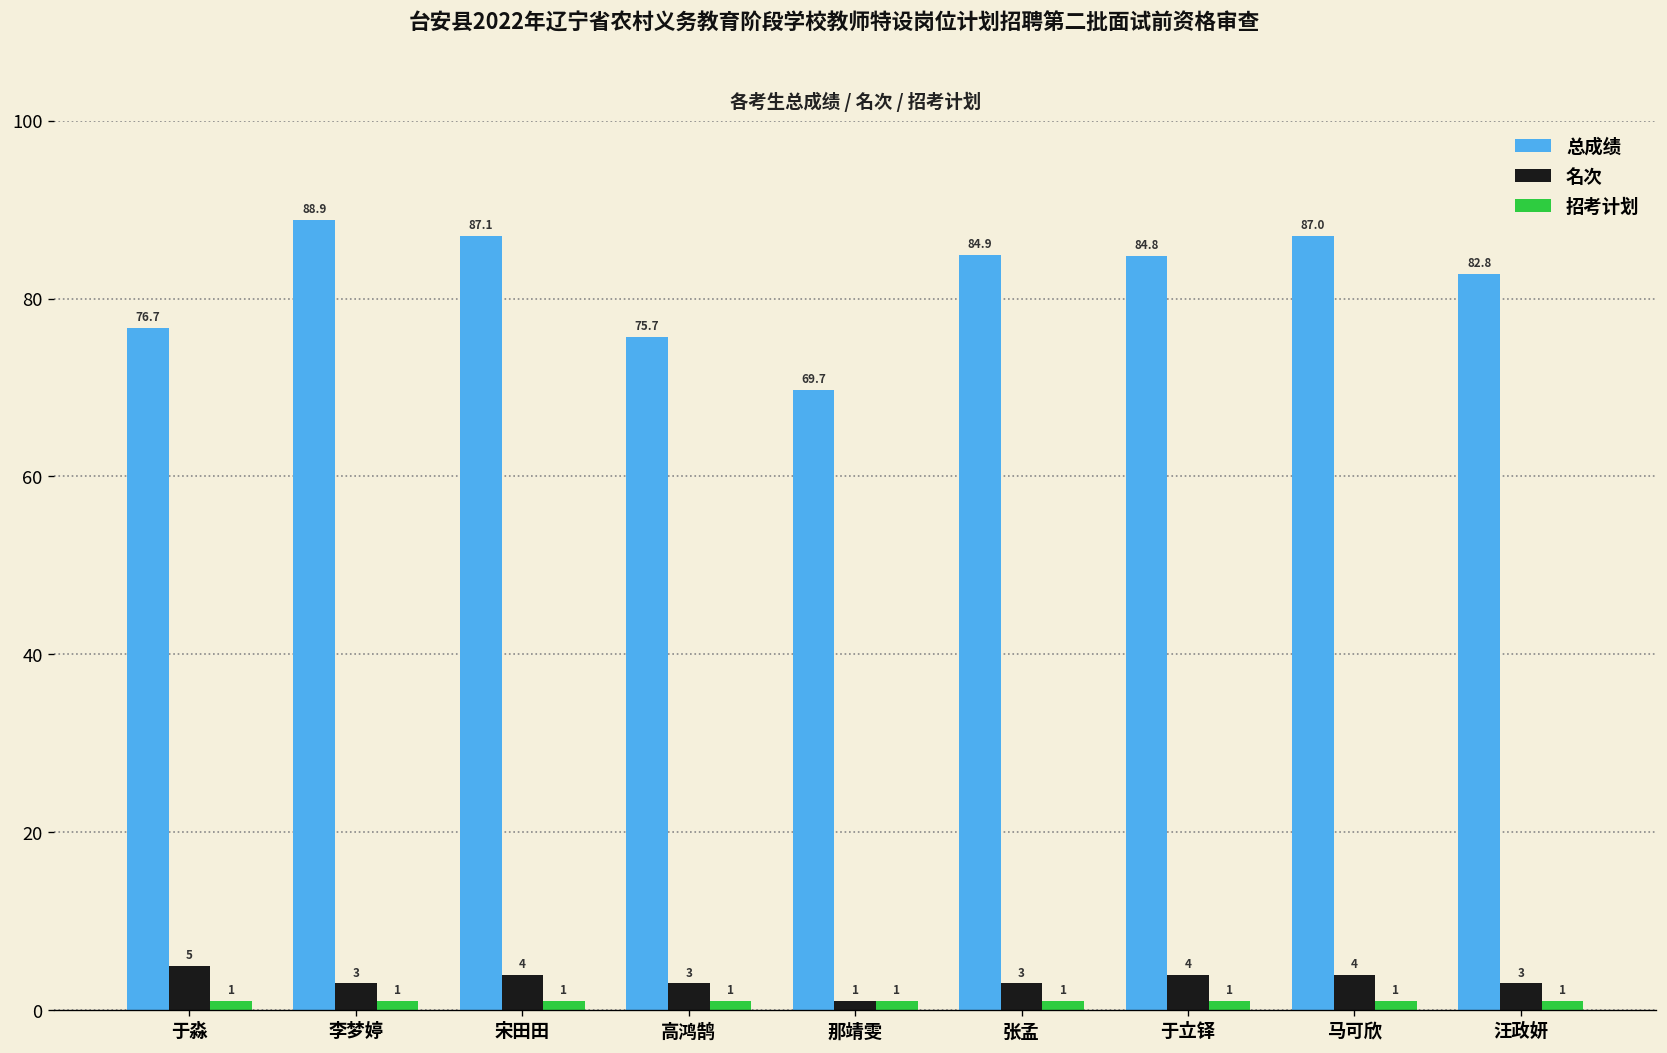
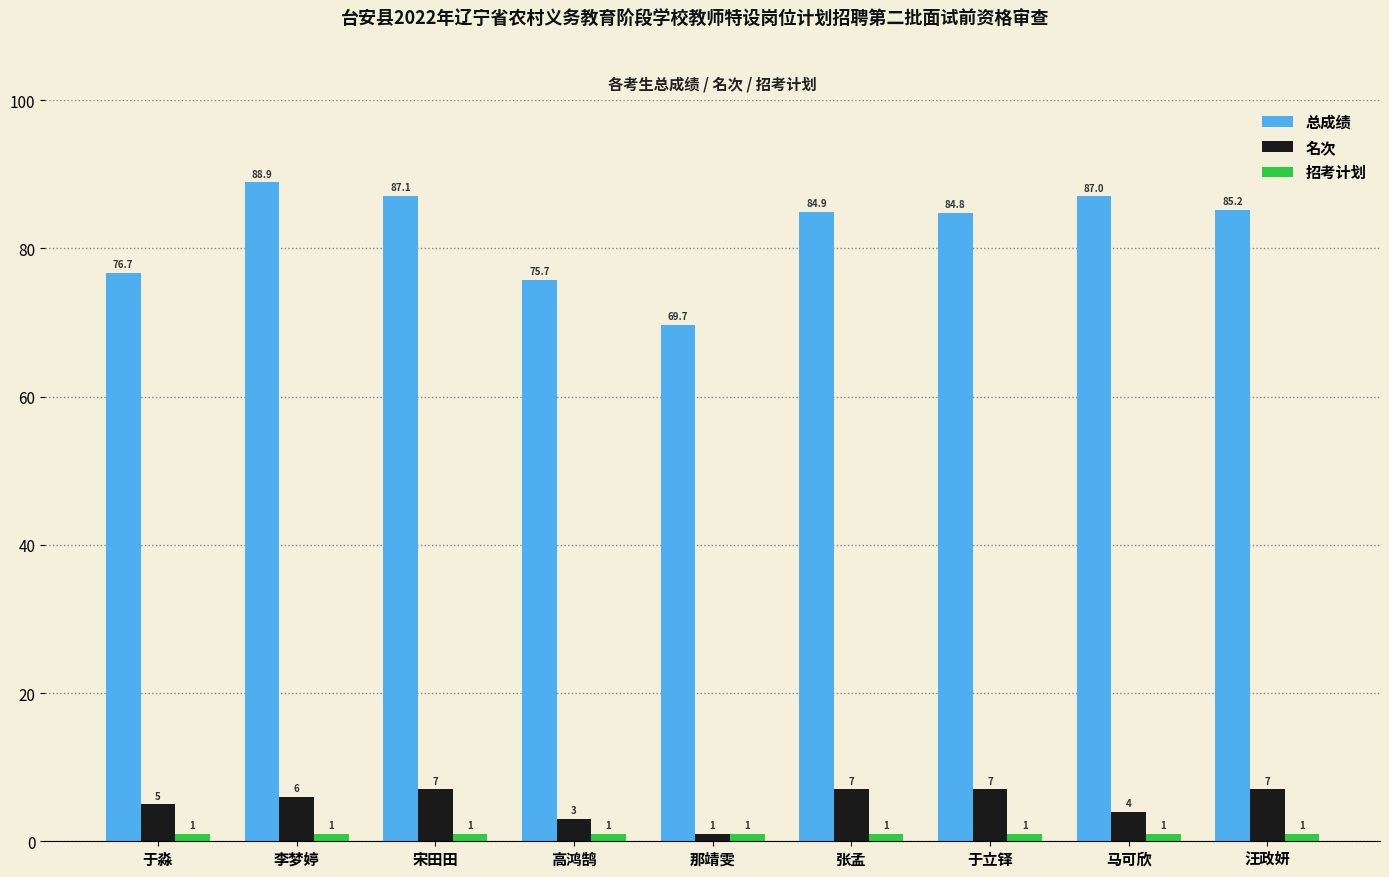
  {
    "总成绩": {
      "于淼": 76.7,
      "李梦婷": 88.9,
      "宋田田": 87.1,
      "高鸿鹄": 75.7,
      "那靖雯": 69.7,
      "张孟": 84.9,
      "于立铎": 84.8,
      "马可欣": 87.0,
-     "汪政妍": 82.8
+     "汪政妍": 85.2
    },
    "名次": {
      "于淼": 5,
-     "李梦婷": 3,
-     "宋田田": 4,
+     "李梦婷": 6,
+     "宋田田": 7,
      "高鸿鹄": 3,
      "那靖雯": 1,
-     "张孟": 3,
-     "于立铎": 4,
+     "张孟": 7,
+     "于立铎": 7,
      "马可欣": 4,
-     "汪政妍": 3
+     "汪政妍": 7
    },
    "招考计划": {
      "于淼": 1,
      "李梦婷": 1,
      "宋田田": 1,
      "高鸿鹄": 1,
      "那靖雯": 1,
      "张孟": 1,
      "于立铎": 1,
      "马可欣": 1,
      "汪政妍": 1
    }
  }
